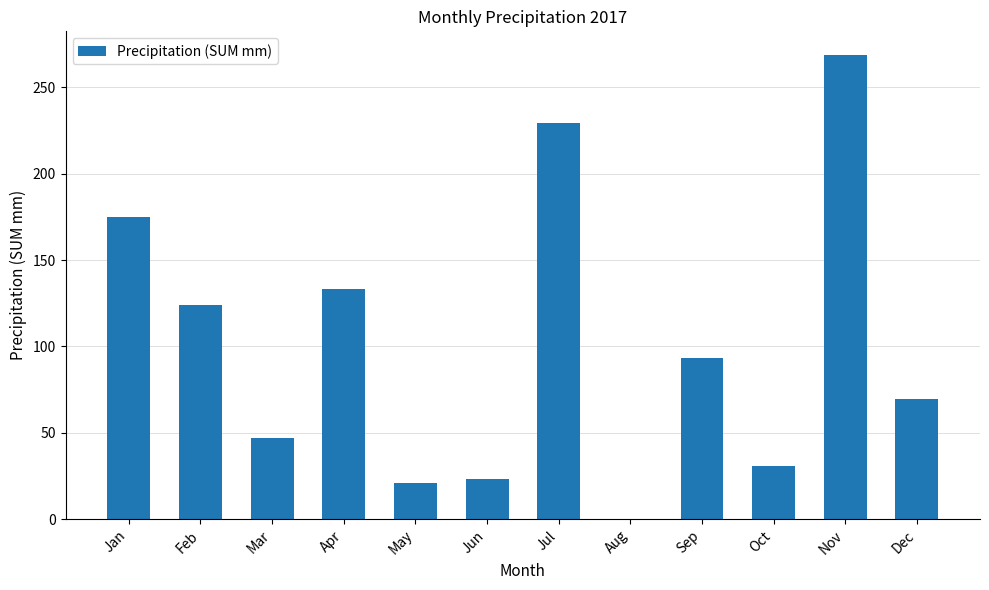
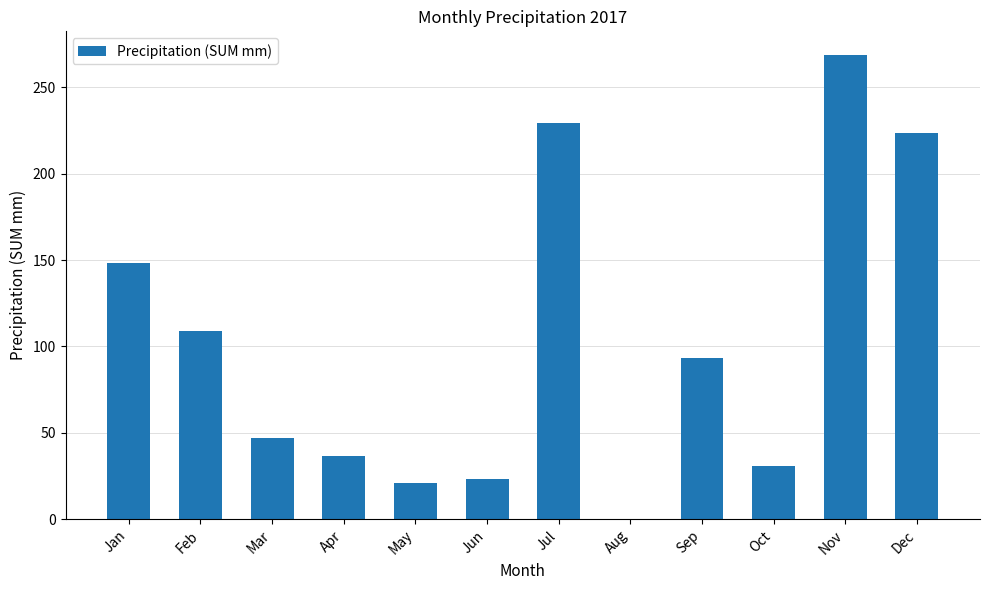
  {
-   "Jan": 175,
-   "Feb": 124,
+   "Jan": 148,
+   "Feb": 109,
    "Mar": 47,
-   "Apr": 133,
+   "Apr": 37,
    "May": 21,
    "Jun": 23,
    "Jul": 230,
    "Aug": 0,
    "Sep": 93,
    "Oct": 31,
    "Nov": 269,
-   "Dec": 70
+   "Dec": 223
  }
